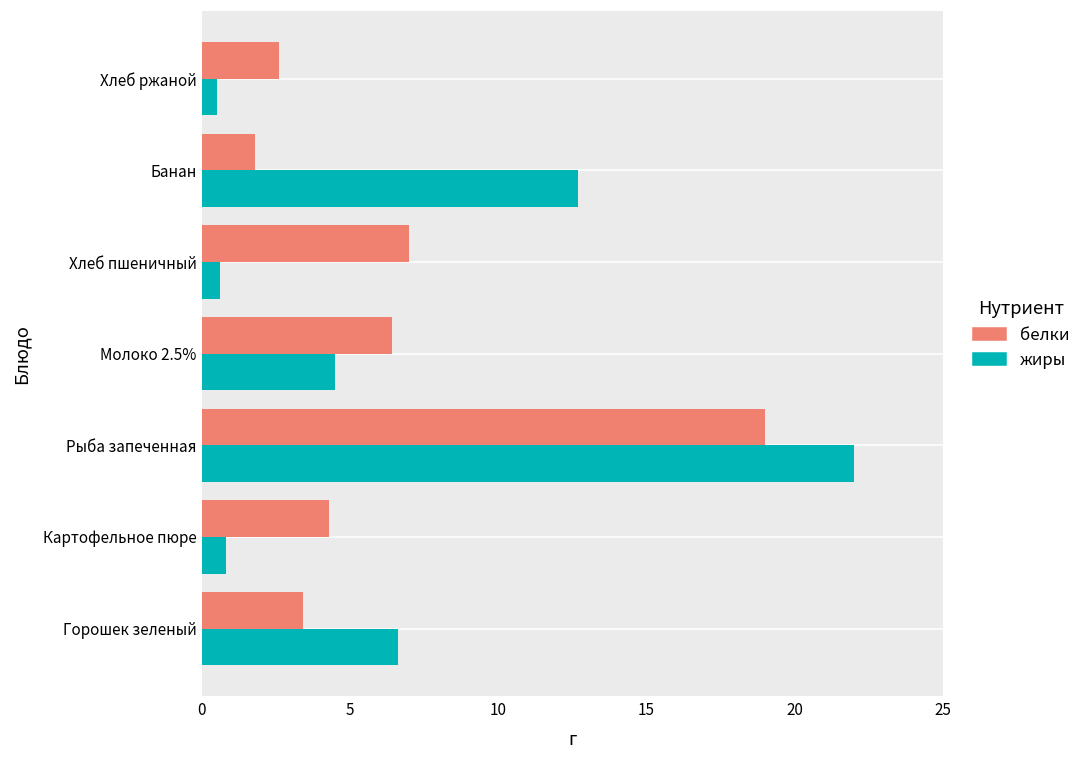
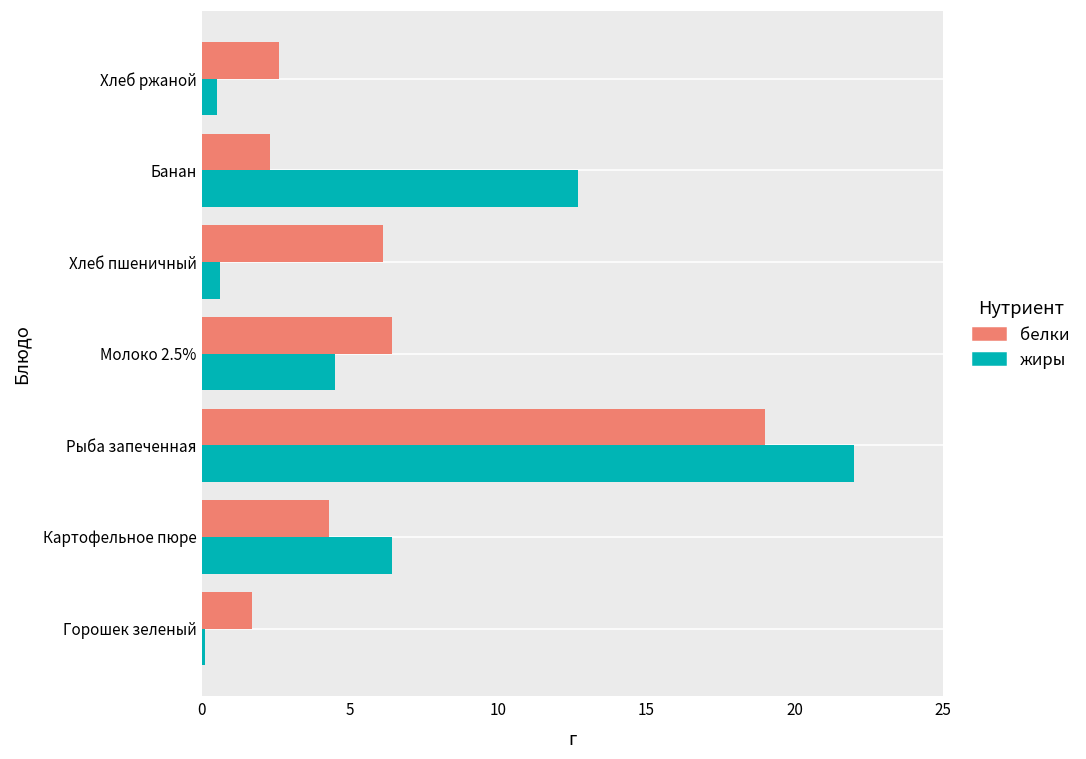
  {
    "белки": {
      "Хлеб ржаной": 2.6,
-     "Банан": 1.8,
-     "Хлеб пшеничный": 7.0,
+     "Банан": 2.3,
+     "Хлеб пшеничный": 6.1,
      "Молоко 2.5%": 6.4,
      "Рыба запеченная": 19.0,
      "Картофельное пюре": 4.3,
-     "Горошек зеленый": 3.4
+     "Горошек зеленый": 1.7
    },
    "жиры": {
      "Хлеб ржаной": 0.5,
      "Банан": 12.7,
      "Хлеб пшеничный": 0.6,
      "Молоко 2.5%": 4.5,
      "Рыба запеченная": 22.0,
-     "Картофельное пюре": 0.8,
-     "Горошек зеленый": 6.6
+     "Картофельное пюре": 6.4,
+     "Горошек зеленый": 0.1
    }
  }
